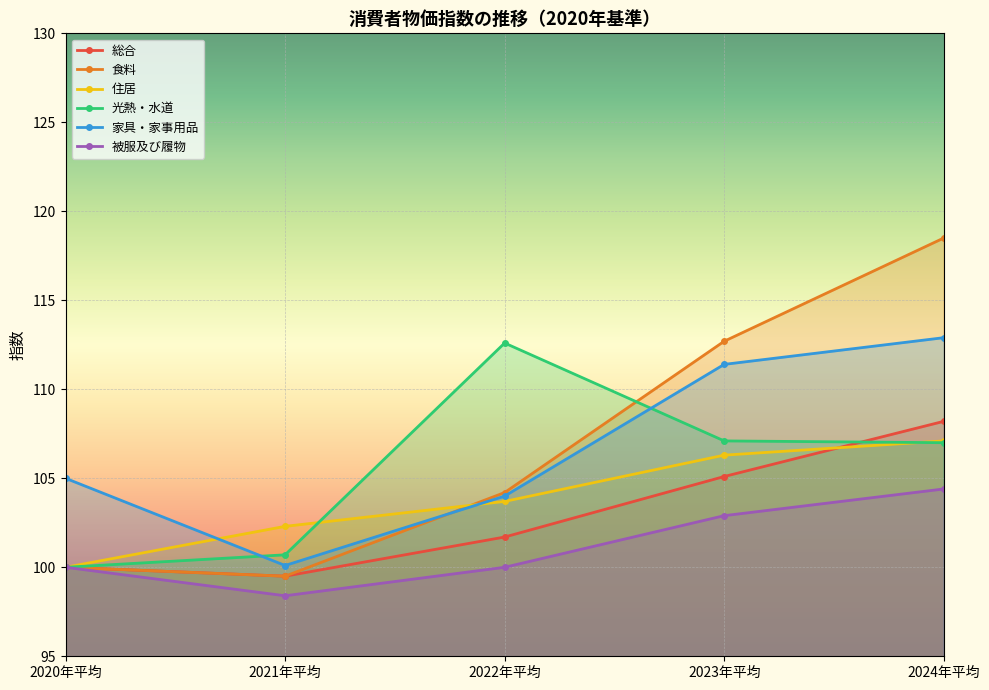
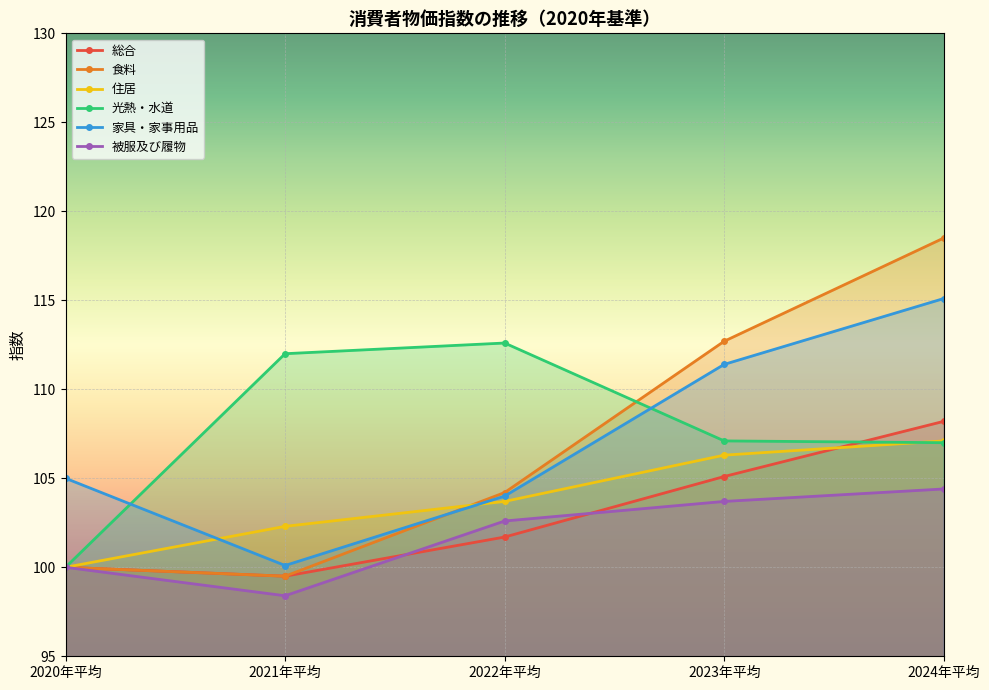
  {
    "住居": {
      "2021年平均": 102.3,
      "2022年平均": 103.7,
      "2023年平均": 106.3
    },
    "光熱・水道": {
-     "2021年平均": 100.7,
+     "2021年平均": 112.0,
      "2022年平均": 112.6,
      "2023年平均": 107.1
    },
    "家具・家事用品": {
      "2020年平均": 105.0,
      "2021年平均": 100.1,
      "2022年平均": 104.0,
      "2023年平均": 111.4,
-     "2024年平均": 112.9
+     "2024年平均": 115.1
    },
    "被服及び履物": {
      "2021年平均": 98.4,
-     "2022年平均": 100.0,
-     "2023年平均": 102.9,
+     "2022年平均": 102.6,
+     "2023年平均": 103.7,
      "2024年平均": 104.4
    }
  }
